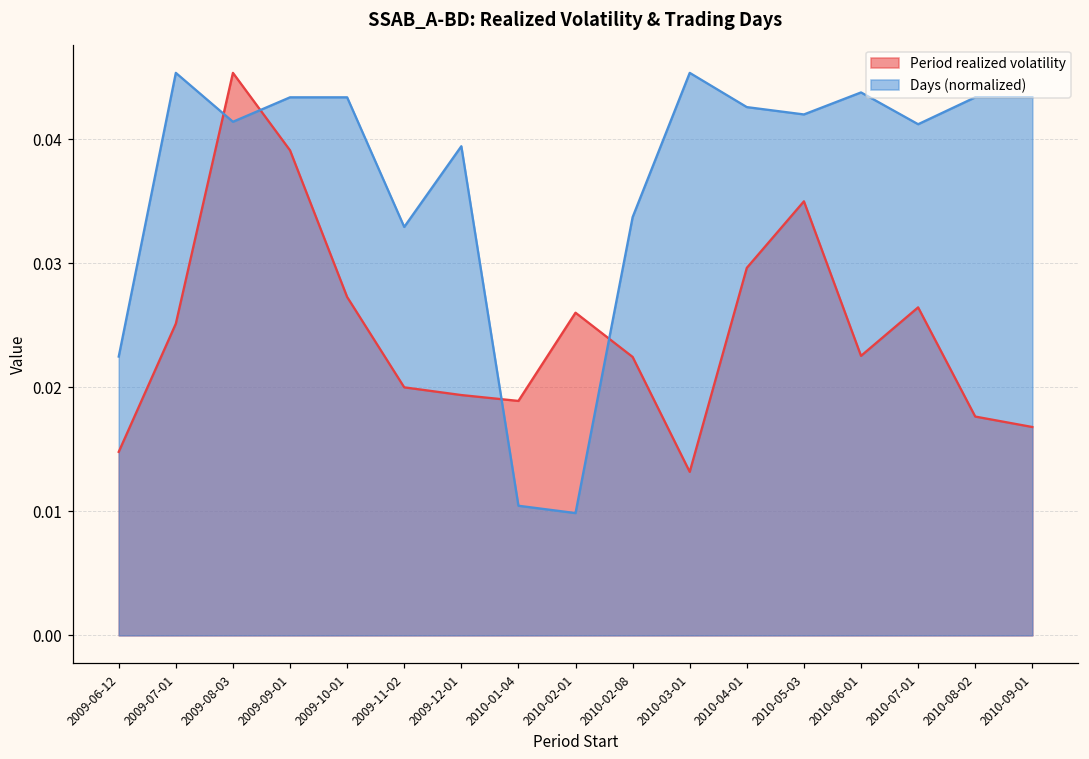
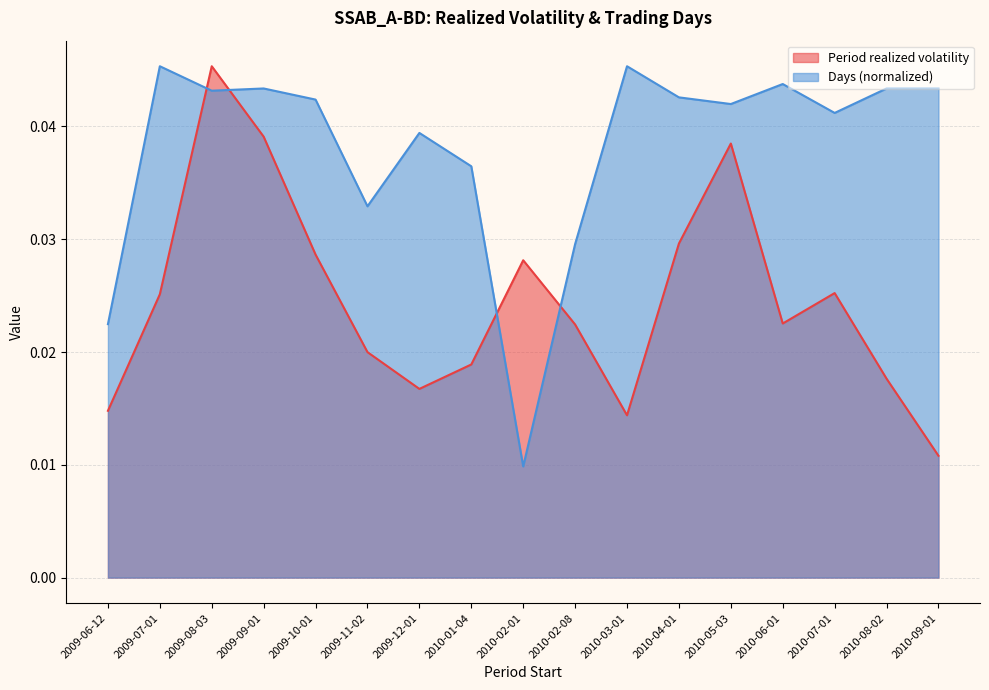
  {
    "Period realized volatility": {
      "2009-06-12": 0.0148,
      "2009-07-01": 0.0251,
      "2009-08-03": 0.0453,
      "2009-09-01": 0.0391,
-     "2009-10-01": 0.0273,
+     "2009-10-01": 0.0286,
      "2009-11-02": 0.0200,
-     "2009-12-01": 0.0194,
+     "2009-12-01": 0.0167,
      "2010-01-04": 0.0189,
-     "2010-02-01": 0.0260,
+     "2010-02-01": 0.0281,
      "2010-02-08": 0.0224,
-     "2010-03-01": 0.0132,
+     "2010-03-01": 0.0144,
      "2010-04-01": 0.0296,
-     "2010-05-03": 0.0350,
+     "2010-05-03": 0.0385,
      "2010-06-01": 0.0225,
-     "2010-07-01": 0.0264,
+     "2010-07-01": 0.0252,
      "2010-08-02": 0.0176,
-     "2010-09-01": 0.0168
+     "2010-09-01": 0.0108
    },
    "Days (normalized)": {
      "2009-06-12": 0.0225,
      "2009-07-01": 0.0453,
-     "2009-08-03": 0.0414,
+     "2009-08-03": 0.0432,
      "2009-09-01": 0.0434,
-     "2009-10-01": 0.0434,
+     "2009-10-01": 0.0424,
      "2009-11-02": 0.0329,
      "2009-12-01": 0.0394,
-     "2010-01-04": 0.0104,
+     "2010-01-04": 0.0365,
      "2010-02-01": 0.0099,
-     "2010-02-08": 0.0337,
+     "2010-02-08": 0.0296,
      "2010-03-01": 0.0453,
      "2010-04-01": 0.0426,
      "2010-05-03": 0.0420,
      "2010-06-01": 0.0438,
      "2010-07-01": 0.0412
    }
  }
